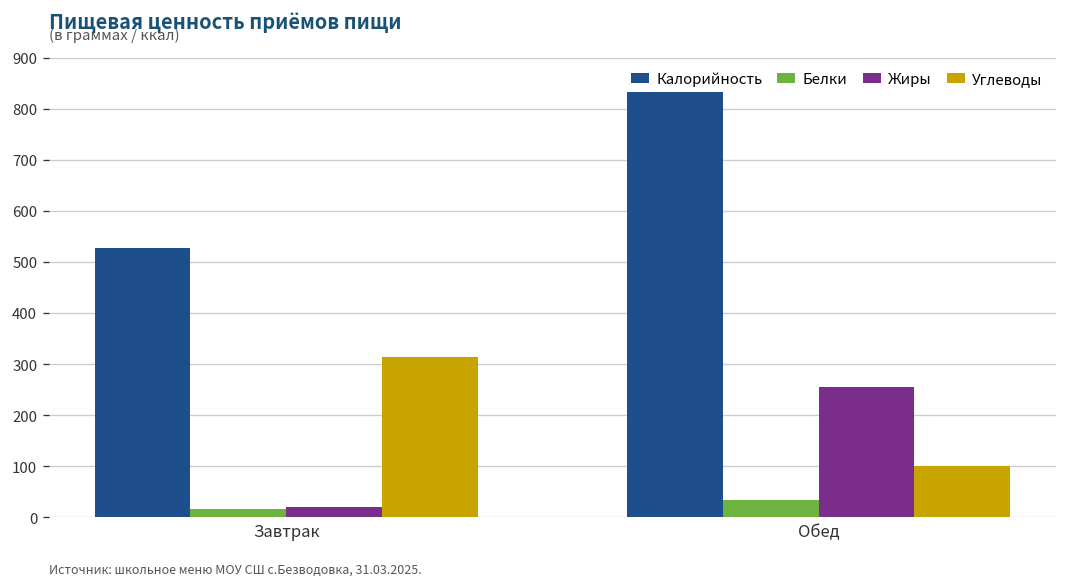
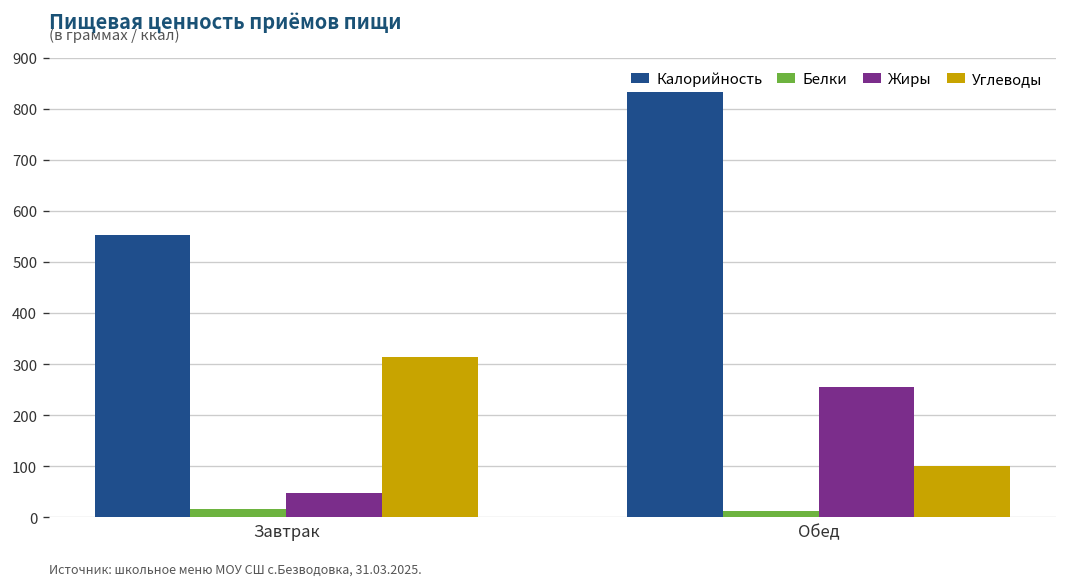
  {
    "Калорийность": {
-     "Завтрак": 530,
+     "Завтрак": 550,
      "Обед": 830
    },
    "Белки": {
      "Завтрак": 20,
-     "Обед": 30
+     "Обед": 10
    },
    "Жиры": {
-     "Завтрак": 20,
+     "Завтрак": 50,
      "Обед": 260
    },
    "Углеводы": {
      "Завтрак": 310,
      "Обед": 100
    }
  }
